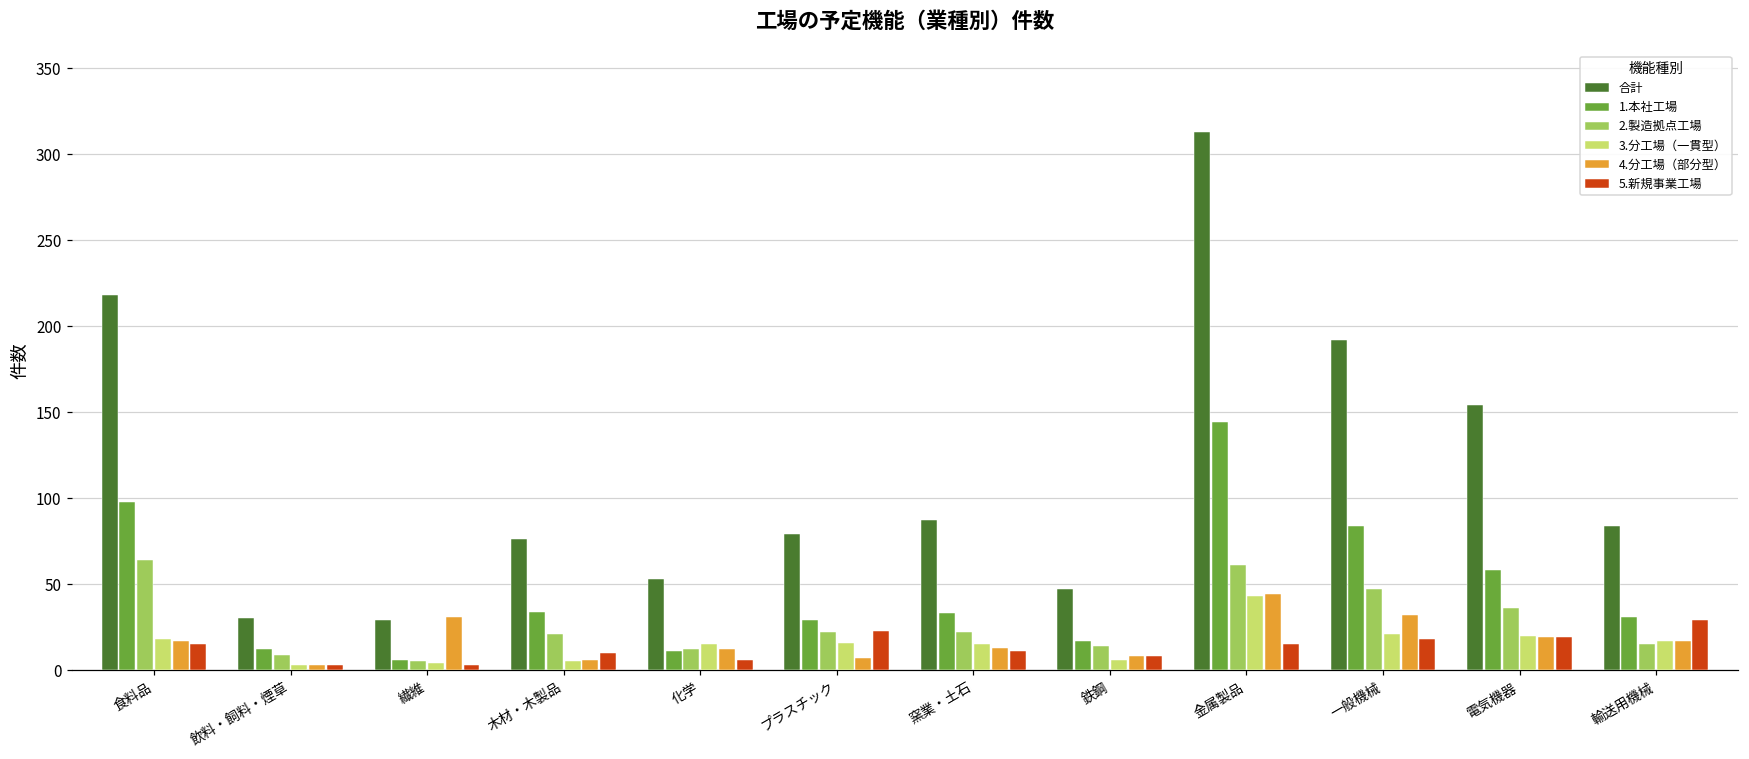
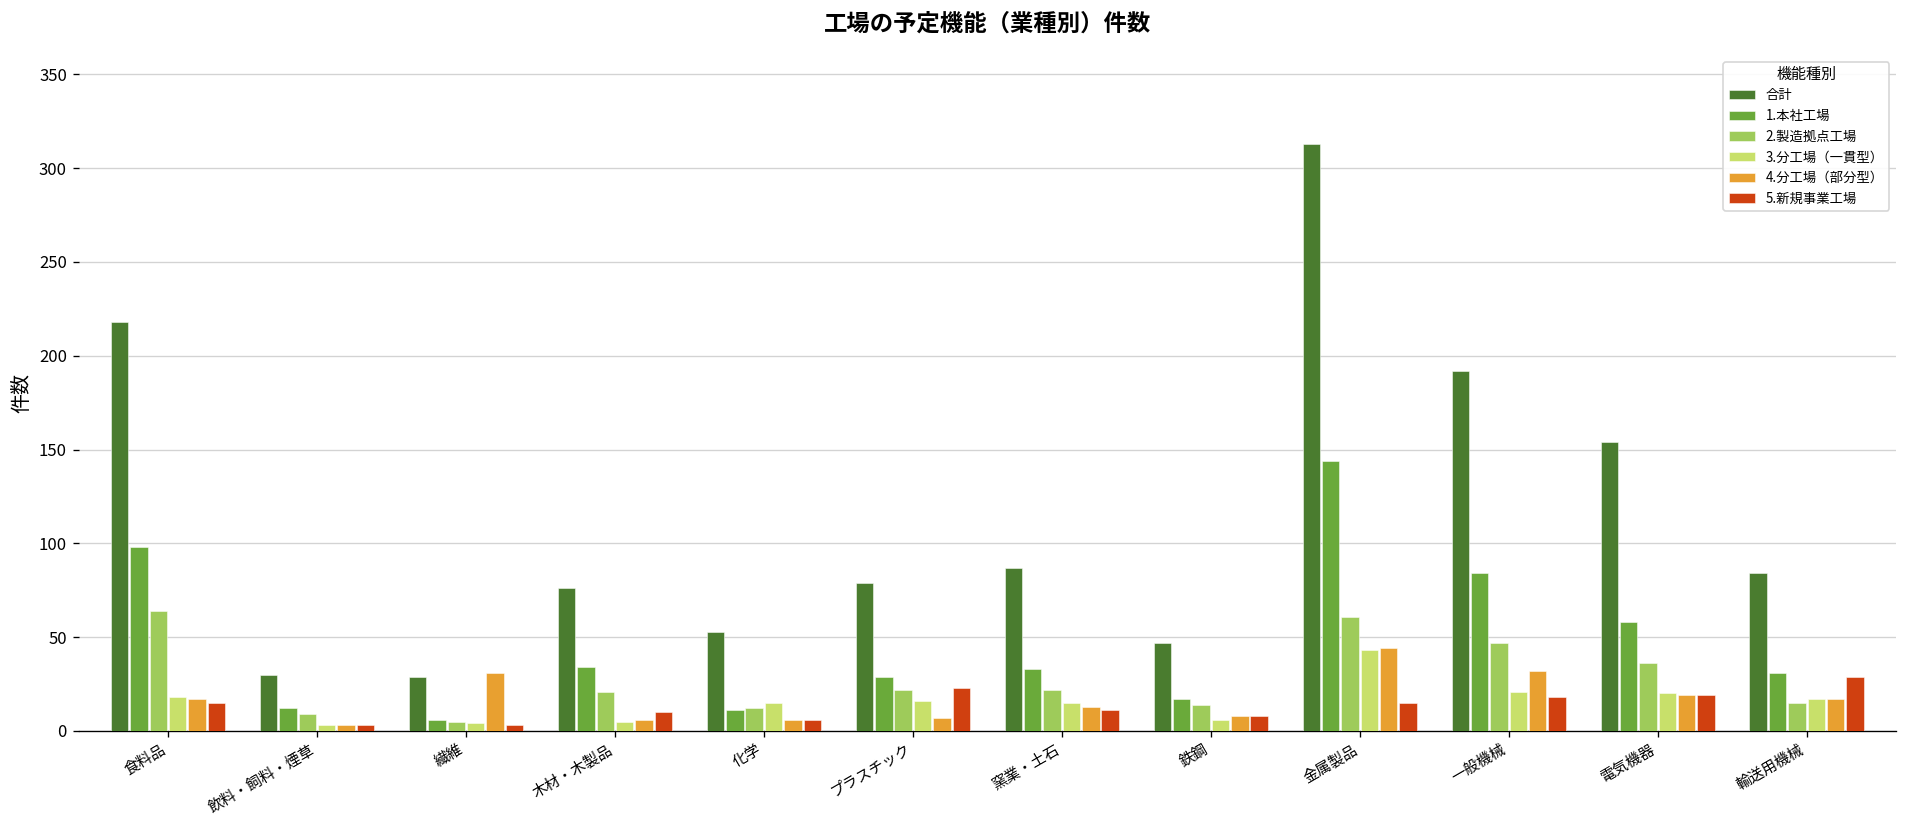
  {
    "4.分工場（部分型）": {
      "食料品": 17,
      "飲料・飼料・煙草": 3,
      "繊維": 31,
      "木材・木製品": 6,
-     "化学": 12,
+     "化学": 6,
      "プラスチック": 7,
      "窯業・土石": 13,
      "鉄鋼": 8,
      "金属製品": 44,
      "一般機械": 32,
      "電気機器": 19,
      "輸送用機械": 17
    },
    "5.新規事業工場": {
      "食料品": 15,
      "飲料・飼料・煙草": 3,
      "繊維": 3,
      "木材・木製品": 10,
      "化学": 6,
      "プラスチック": 23,
      "窯業・土石": 11,
      "鉄鋼": 8,
      "金属製品": 15,
      "一般機械": 18,
      "電気機器": 19,
      "輸送用機械": 29
    }
  }
